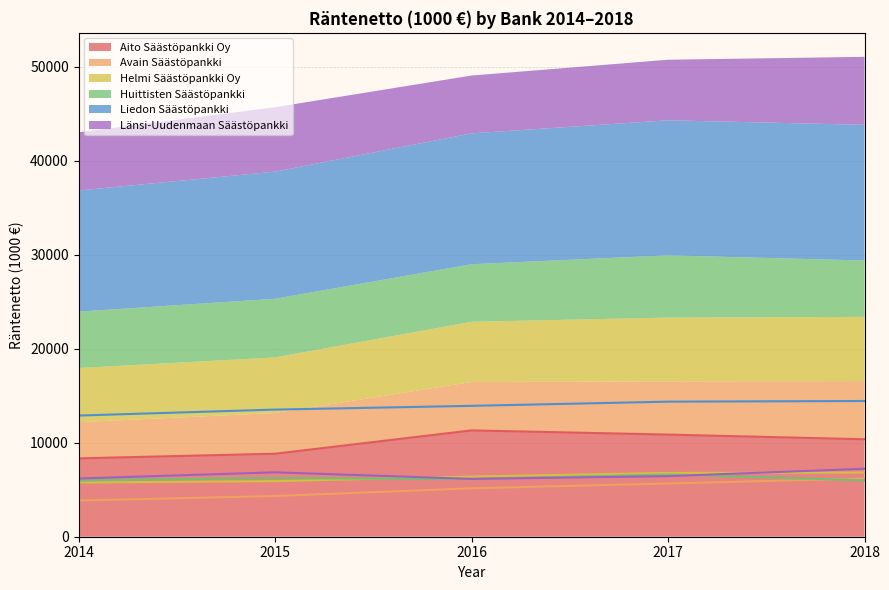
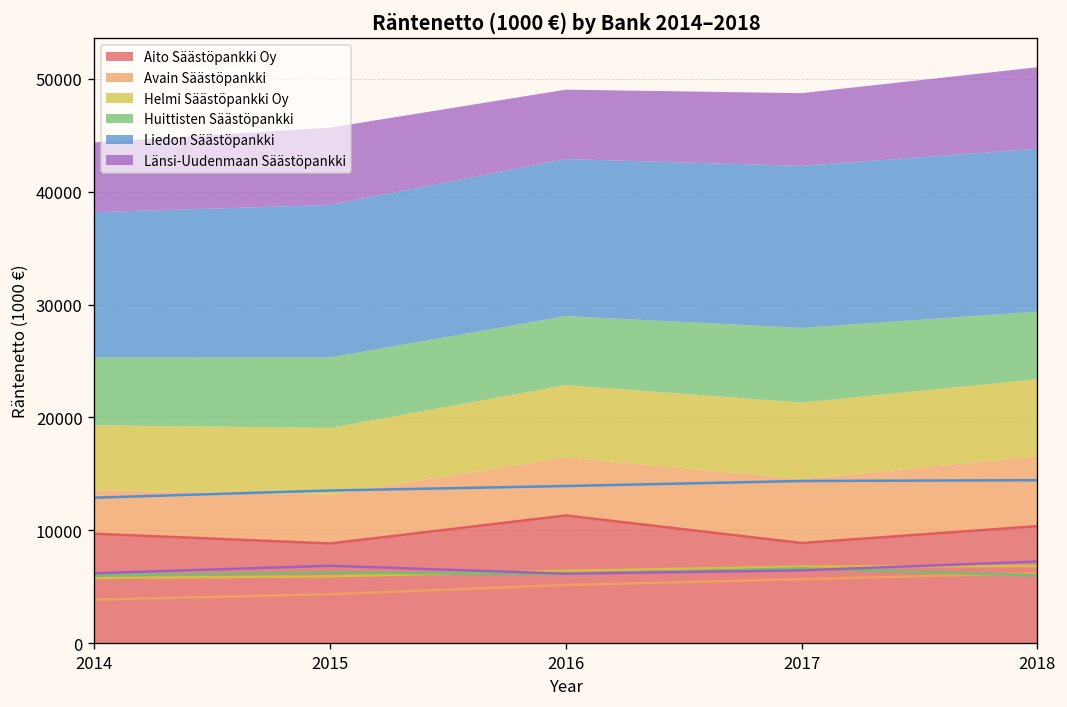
  {
    "Aito Säästöpankki Oy": {
-     "2014": 8000,
+     "2014": 10000,
      "2015": 9000,
      "2016": 11000,
-     "2017": 11000,
+     "2017": 9000,
      "2018": 10000
    }
  }
